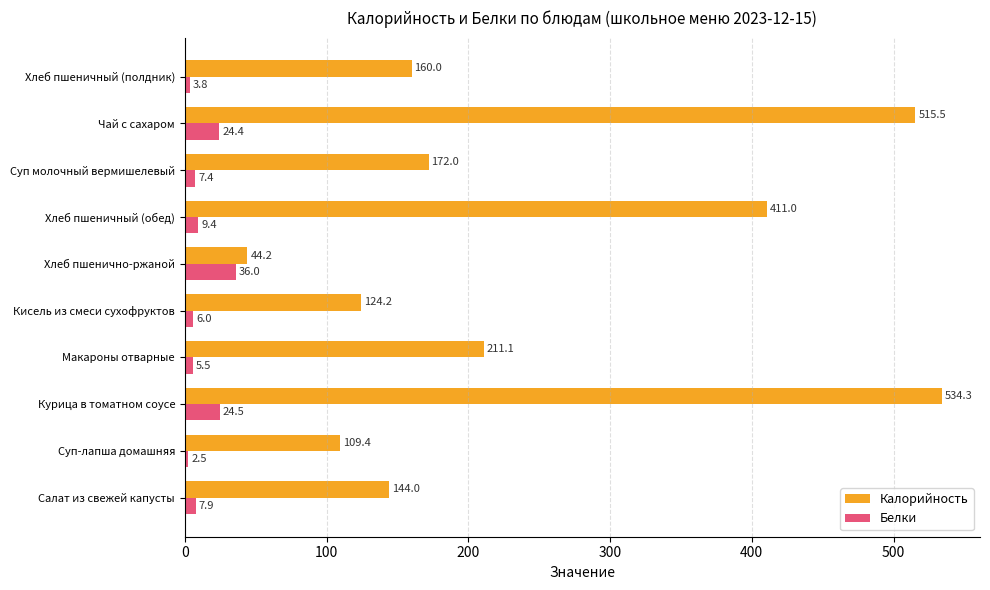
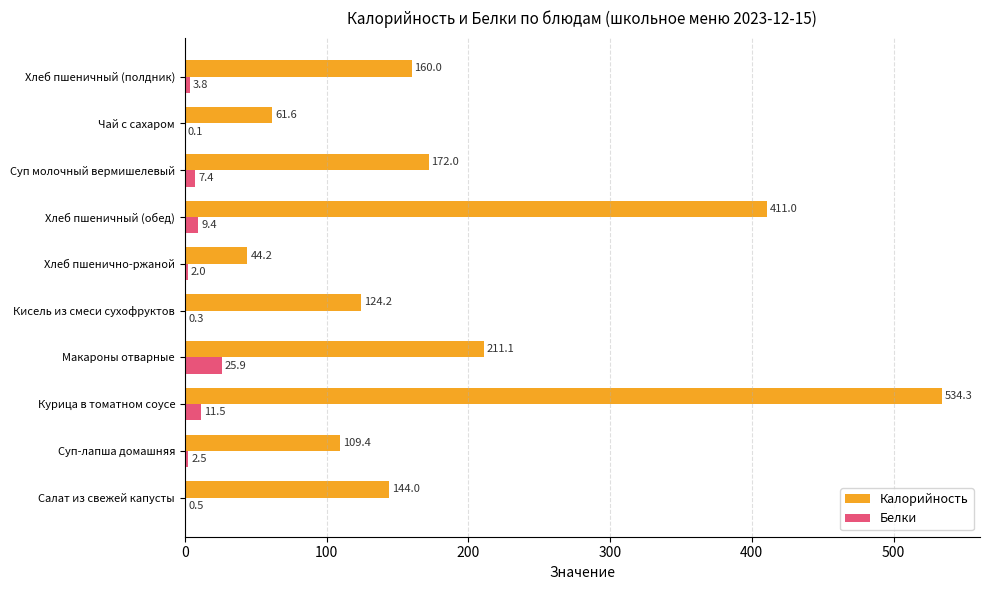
  {
    "Калорийность": {
      "Хлеб пшеничный (полдник)": 160.0,
-     "Чай с сахаром": 515.5,
+     "Чай с сахаром": 61.6,
      "Суп молочный вермишелевый": 172.0,
      "Хлеб пшеничный (обед)": 411.0,
      "Хлеб пшенично-ржаной": 44.2,
      "Кисель из смеси сухофруктов": 124.2,
      "Макароны отварные": 211.1,
      "Курица в томатном соусе": 534.3,
      "Суп-лапша домашняя": 109.4,
      "Салат из свежей капусты": 144.0
    },
    "Белки": {
      "Хлеб пшеничный (полдник)": 3.8,
-     "Чай с сахаром": 24.4,
+     "Чай с сахаром": 0.1,
      "Суп молочный вермишелевый": 7.4,
      "Хлеб пшеничный (обед)": 9.4,
-     "Хлеб пшенично-ржаной": 36.0,
-     "Кисель из смеси сухофруктов": 6.0,
-     "Макароны отварные": 5.5,
-     "Курица в томатном соусе": 24.5,
+     "Хлеб пшенично-ржаной": 2.0,
+     "Кисель из смеси сухофруктов": 0.3,
+     "Макароны отварные": 25.9,
+     "Курица в томатном соусе": 11.5,
      "Суп-лапша домашняя": 2.5,
-     "Салат из свежей капусты": 7.9
+     "Салат из свежей капусты": 0.5
    }
  }
